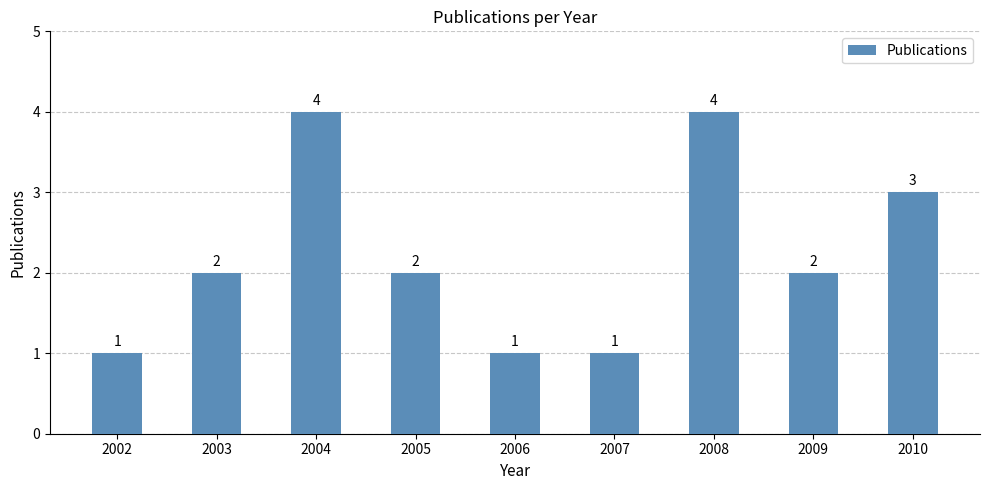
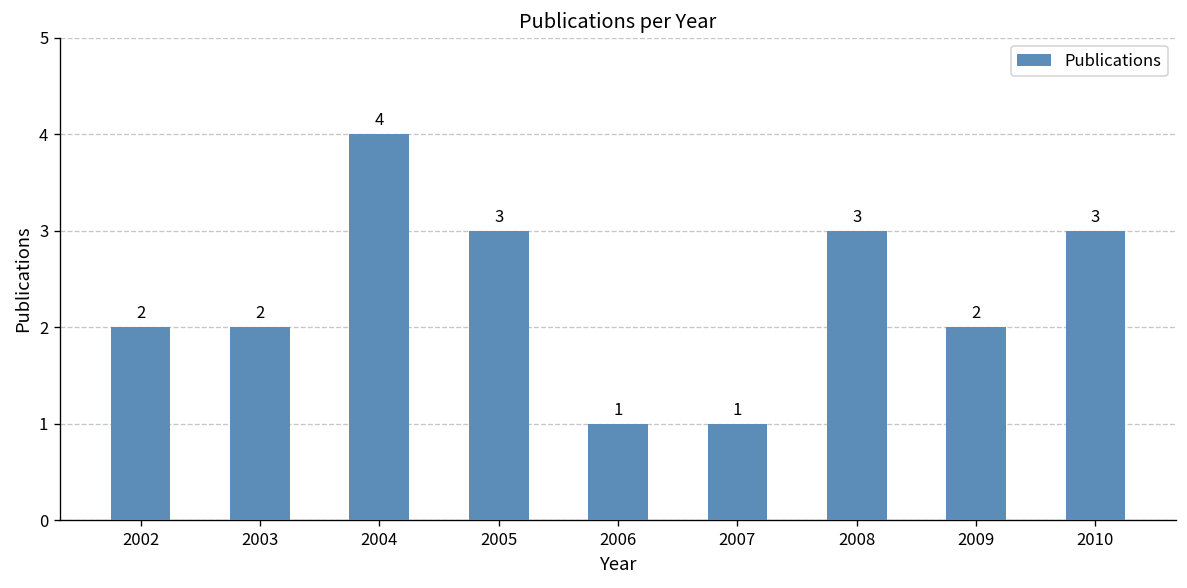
  {
-   "2002": 1,
+   "2002": 2,
    "2003": 2,
    "2004": 4,
-   "2005": 2,
+   "2005": 3,
    "2006": 1,
    "2007": 1,
-   "2008": 4,
+   "2008": 3,
    "2009": 2,
    "2010": 3
  }
